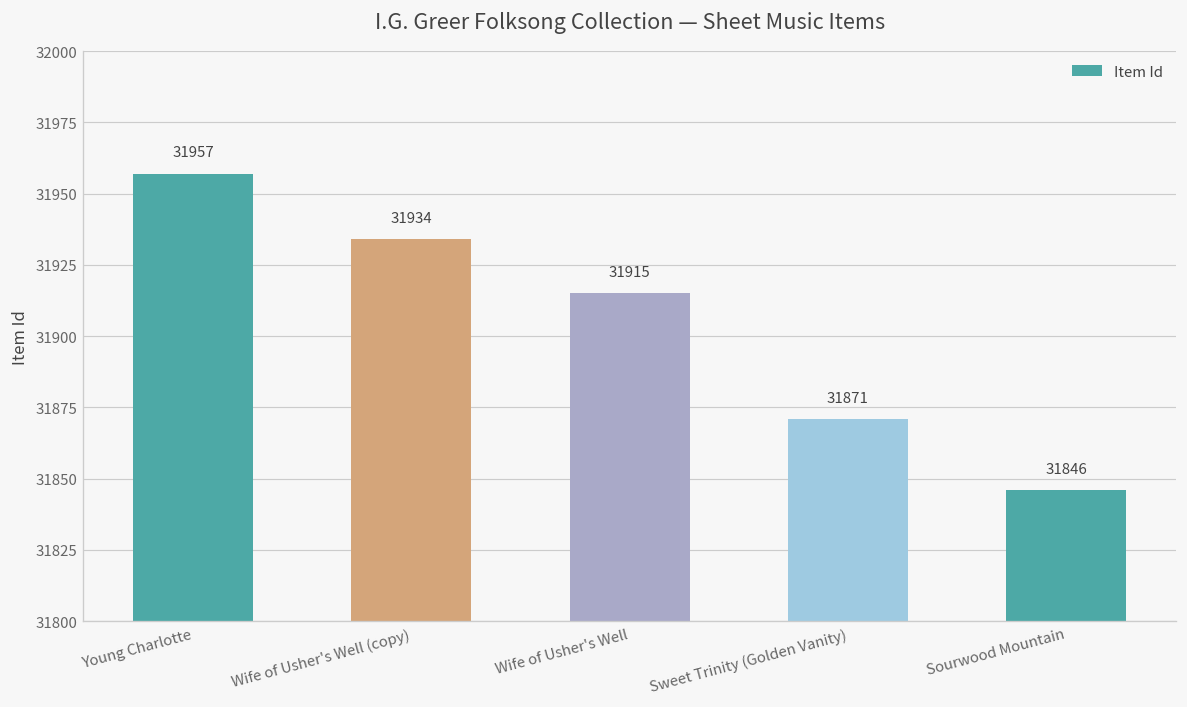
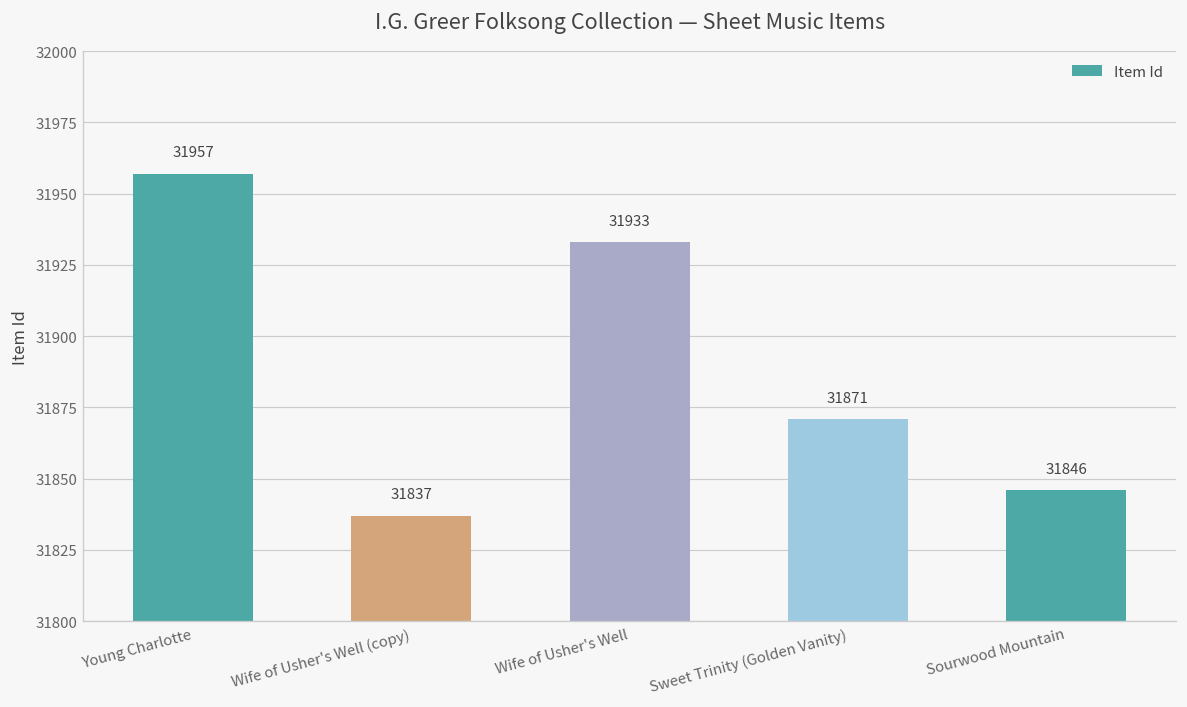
  {
    "Young Charlotte": 31957,
-   "Wife of Usher's Well (copy)": 31934,
-   "Wife of Usher's Well": 31915,
+   "Wife of Usher's Well (copy)": 31837,
+   "Wife of Usher's Well": 31933,
    "Sweet Trinity (Golden Vanity)": 31871,
    "Sourwood Mountain": 31846
  }
